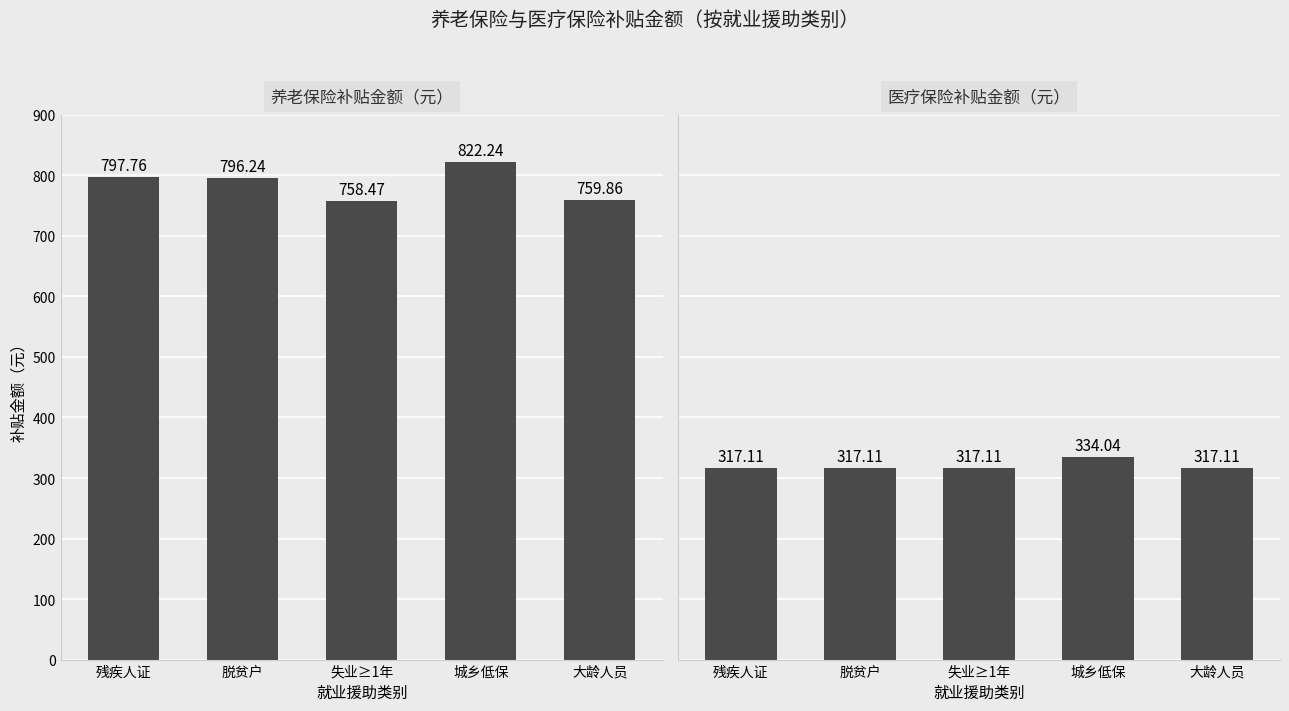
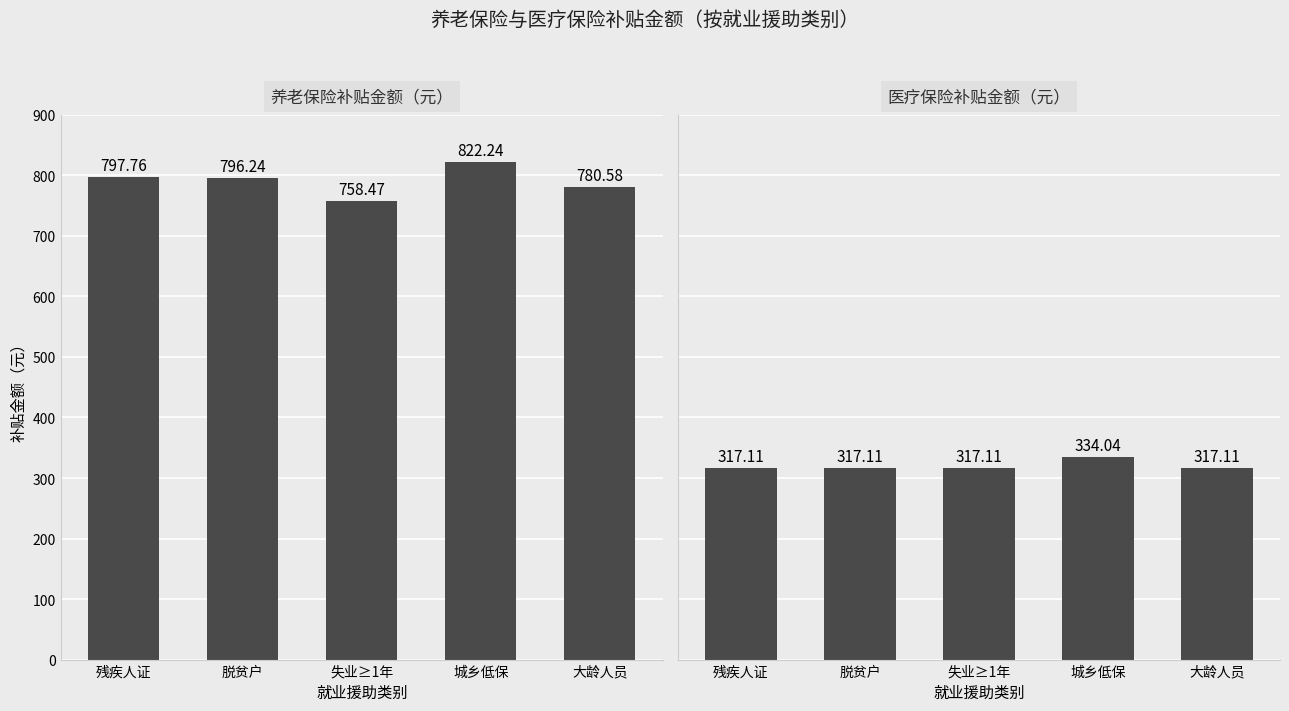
  {
    "养老保险补贴金额（元）": {
      "残疾人证": 797.76,
      "脱贫户": 796.24,
      "失业≥1年": 758.47,
      "城乡低保": 822.24,
-     "大龄人员": 759.86
+     "大龄人员": 780.58
    },
    "医疗保险补贴金额（元）": {
      "残疾人证": 317.11,
      "脱贫户": 317.11,
      "失业≥1年": 317.11,
      "城乡低保": 334.04,
      "大龄人员": 317.11
    }
  }
